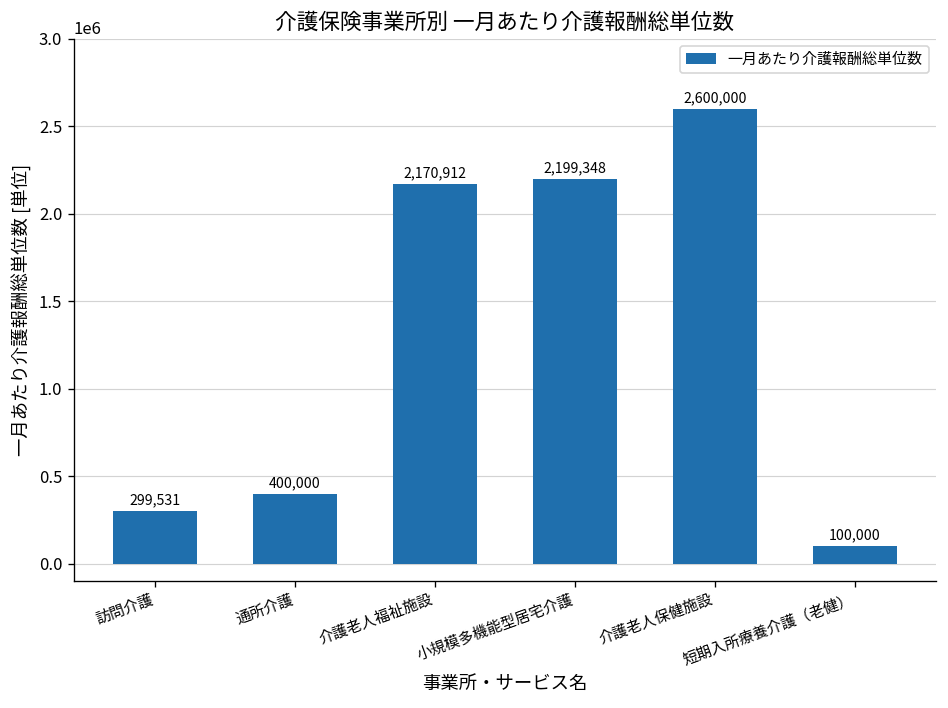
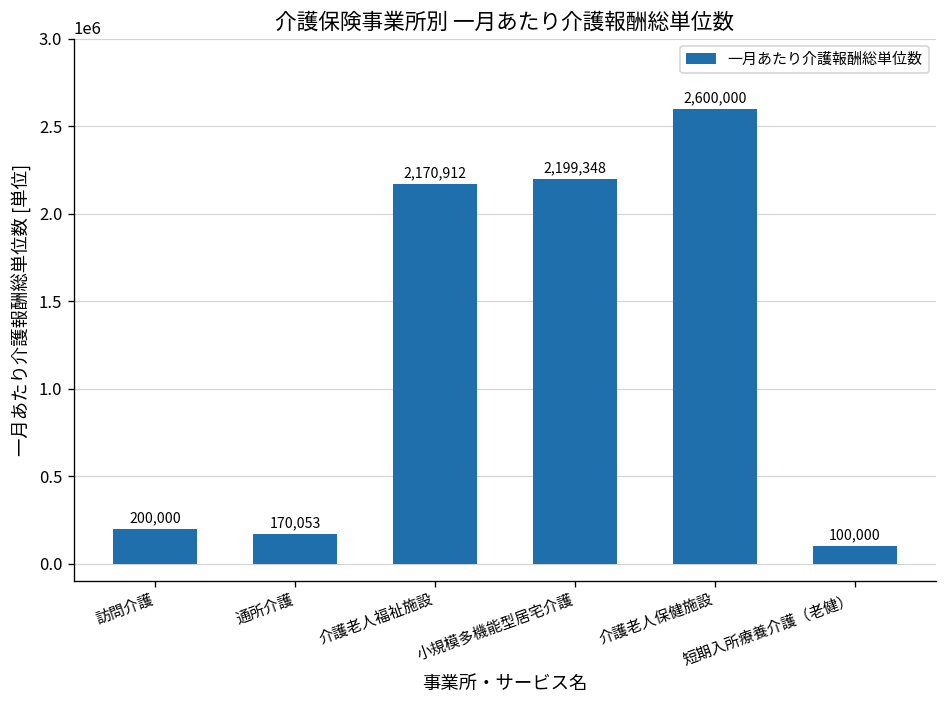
  {
-   "訪問介護": "299,531",
-   "通所介護": "400,000",
+   "訪問介護": "200,000",
+   "通所介護": "170,053",
    "介護老人福祉施設": "2,170,912",
    "小規模多機能型居宅介護": "2,199,348",
    "介護老人保健施設": "2,600,000",
    "短期入所療養介護（老健）": "100,000"
  }
